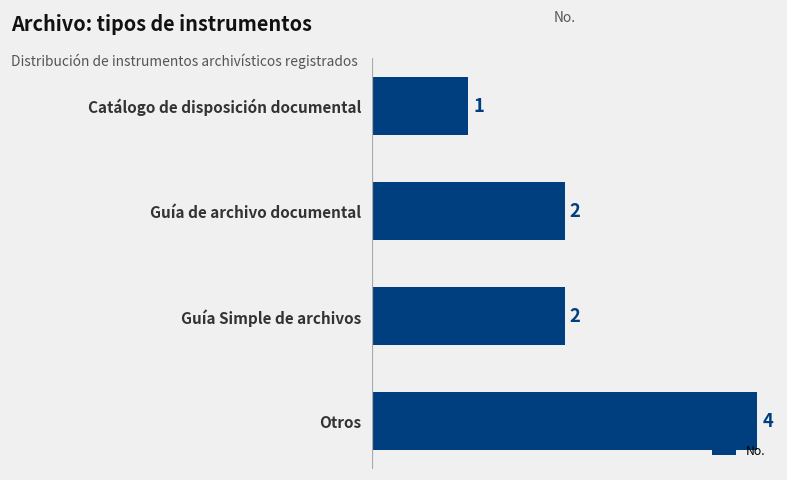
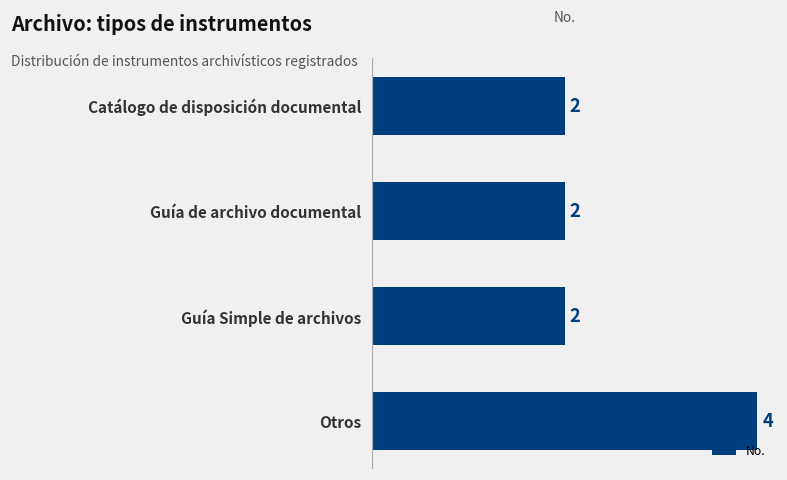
  {
-   "Catálogo de disposición documental": 1,
+   "Catálogo de disposición documental": 2,
    "Guía de archivo documental": 2,
    "Guía Simple de archivos": 2,
    "Otros": 4
  }
